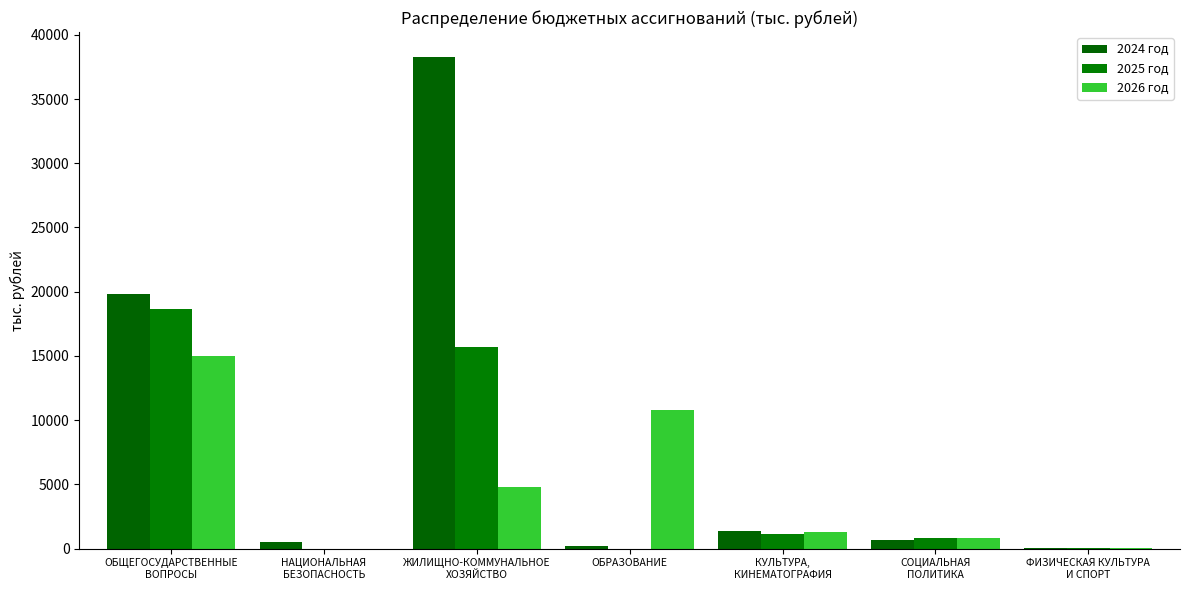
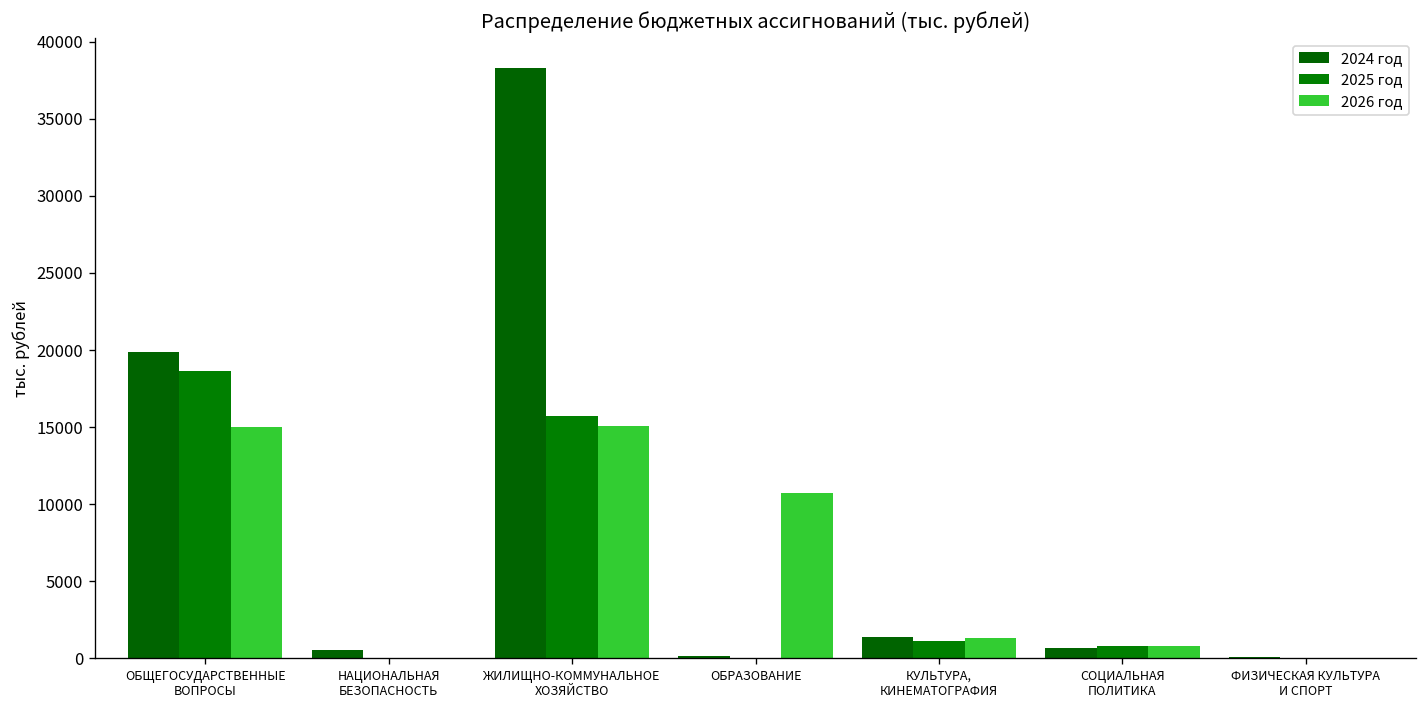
  {
    "2026 год": {
      "ОБЩЕГОСУДАРСТВЕННЫЕ ВОПРОСЫ": 15000,
      "НАЦИОНАЛЬНАЯ БЕЗОПАСНОСТЬ": 0,
-     "ЖИЛИЩНО-КОММУНАЛЬНОЕ ХОЗЯЙСТВО": 4800,
+     "ЖИЛИЩНО-КОММУНАЛЬНОЕ ХОЗЯЙСТВО": 15100,
      "ОБРАЗОВАНИЕ": 10800,
      "КУЛЬТУРА, КИНЕМАТОГРАФИЯ": 1300,
      "СОЦИАЛЬНАЯ ПОЛИТИКА": 800
    }
  }
